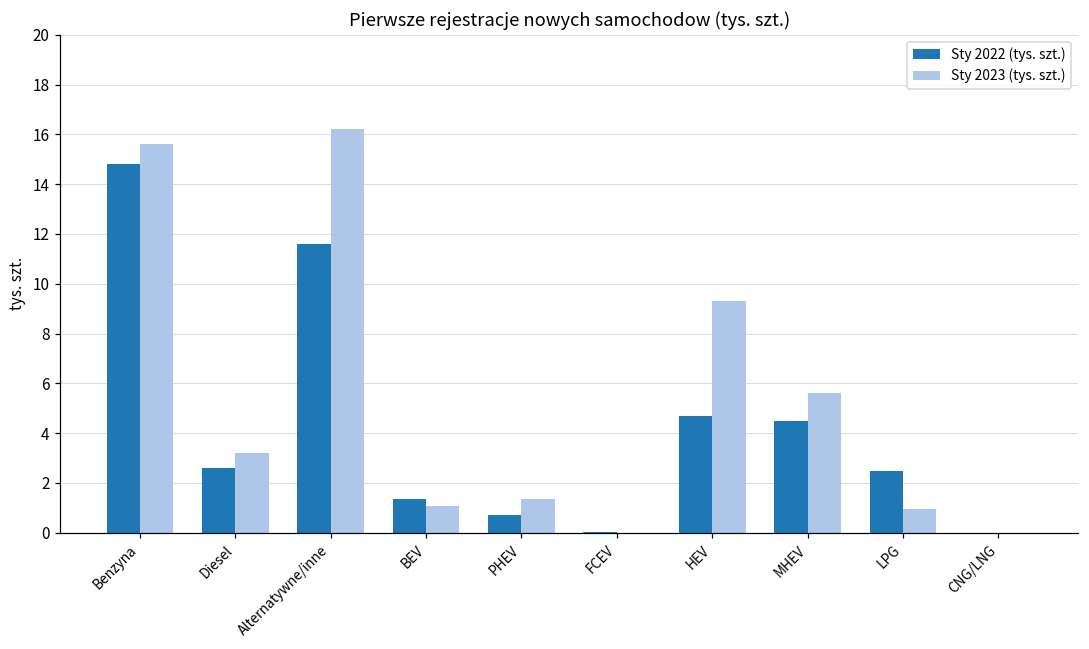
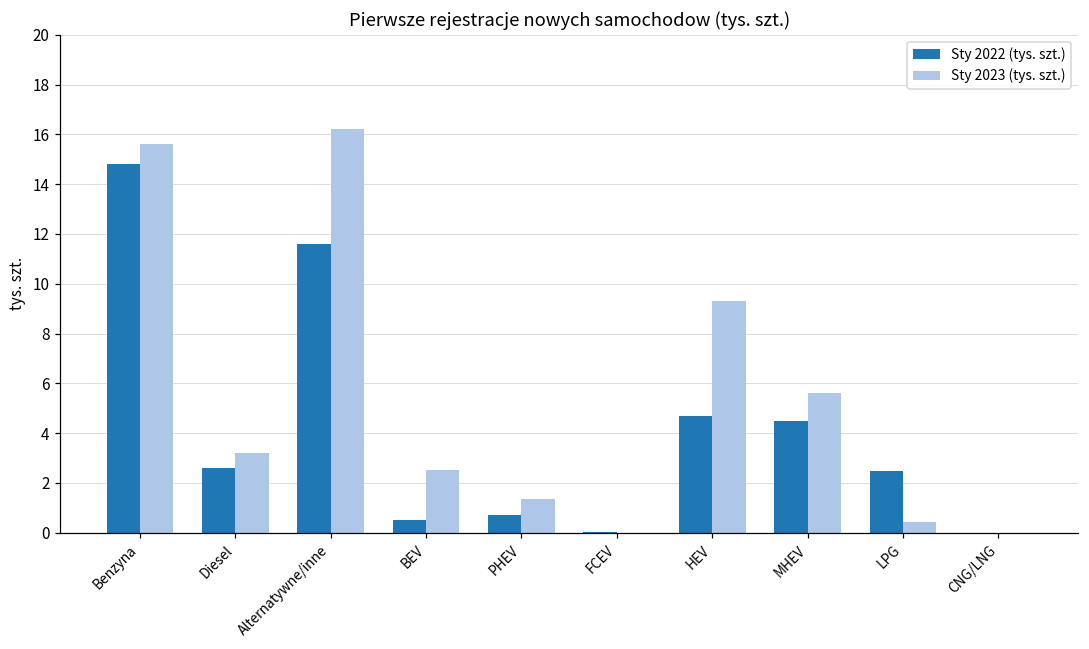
  {
    "Sty 2022 (tys. szt.)": {
      "Benzyna": 14.8,
      "Diesel": 2.6,
      "Alternatywne/inne": 11.6,
-     "BEV": 1.3,
+     "BEV": 0.5,
      "PHEV": 0.7,
      "HEV": 4.7,
      "MHEV": 4.5,
      "LPG": 2.5,
      "CNG/LNG": 0.0
    },
    "Sty 2023 (tys. szt.)": {
      "Benzyna": 15.6,
      "Diesel": 3.2,
      "Alternatywne/inne": 16.2,
-     "BEV": 1.1,
+     "BEV": 2.5,
      "PHEV": 1.4,
      "FCEV": 0.0,
      "HEV": 9.3,
      "MHEV": 5.6,
-     "LPG": 0.9,
+     "LPG": 0.4,
      "CNG/LNG": 0.0
    }
  }
